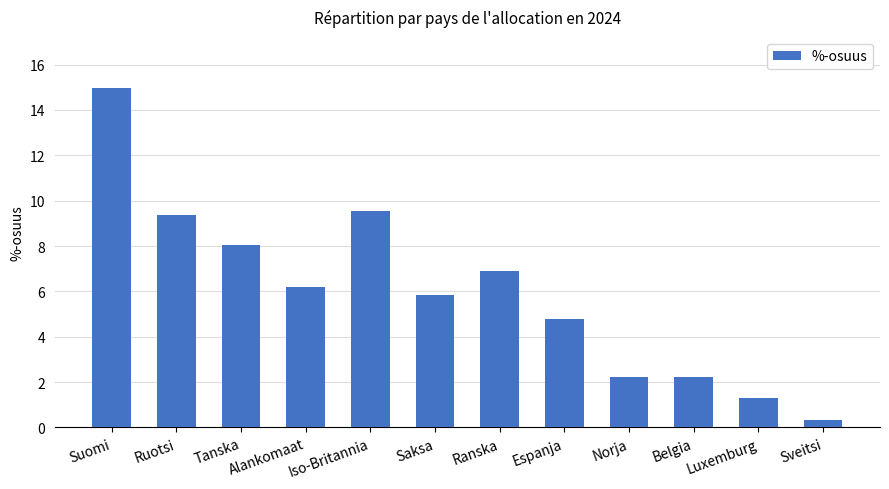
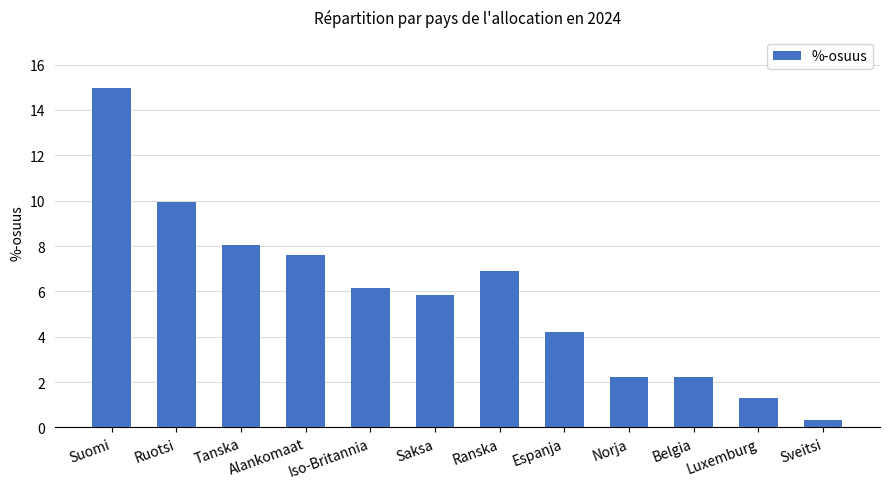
  {
    "Suomi": 15.0,
-   "Ruotsi": 9.4,
+   "Ruotsi": 9.9,
    "Tanska": 8.0,
-   "Alankomaat": 6.2,
-   "Iso-Britannia": 9.5,
+   "Alankomaat": 7.6,
+   "Iso-Britannia": 6.2,
    "Saksa": 5.9,
    "Ranska": 6.9,
-   "Espanja": 4.8,
+   "Espanja": 4.2,
    "Norja": 2.2,
    "Belgia": 2.2,
    "Luxemburg": 1.3,
    "Sveitsi": 0.3
  }
